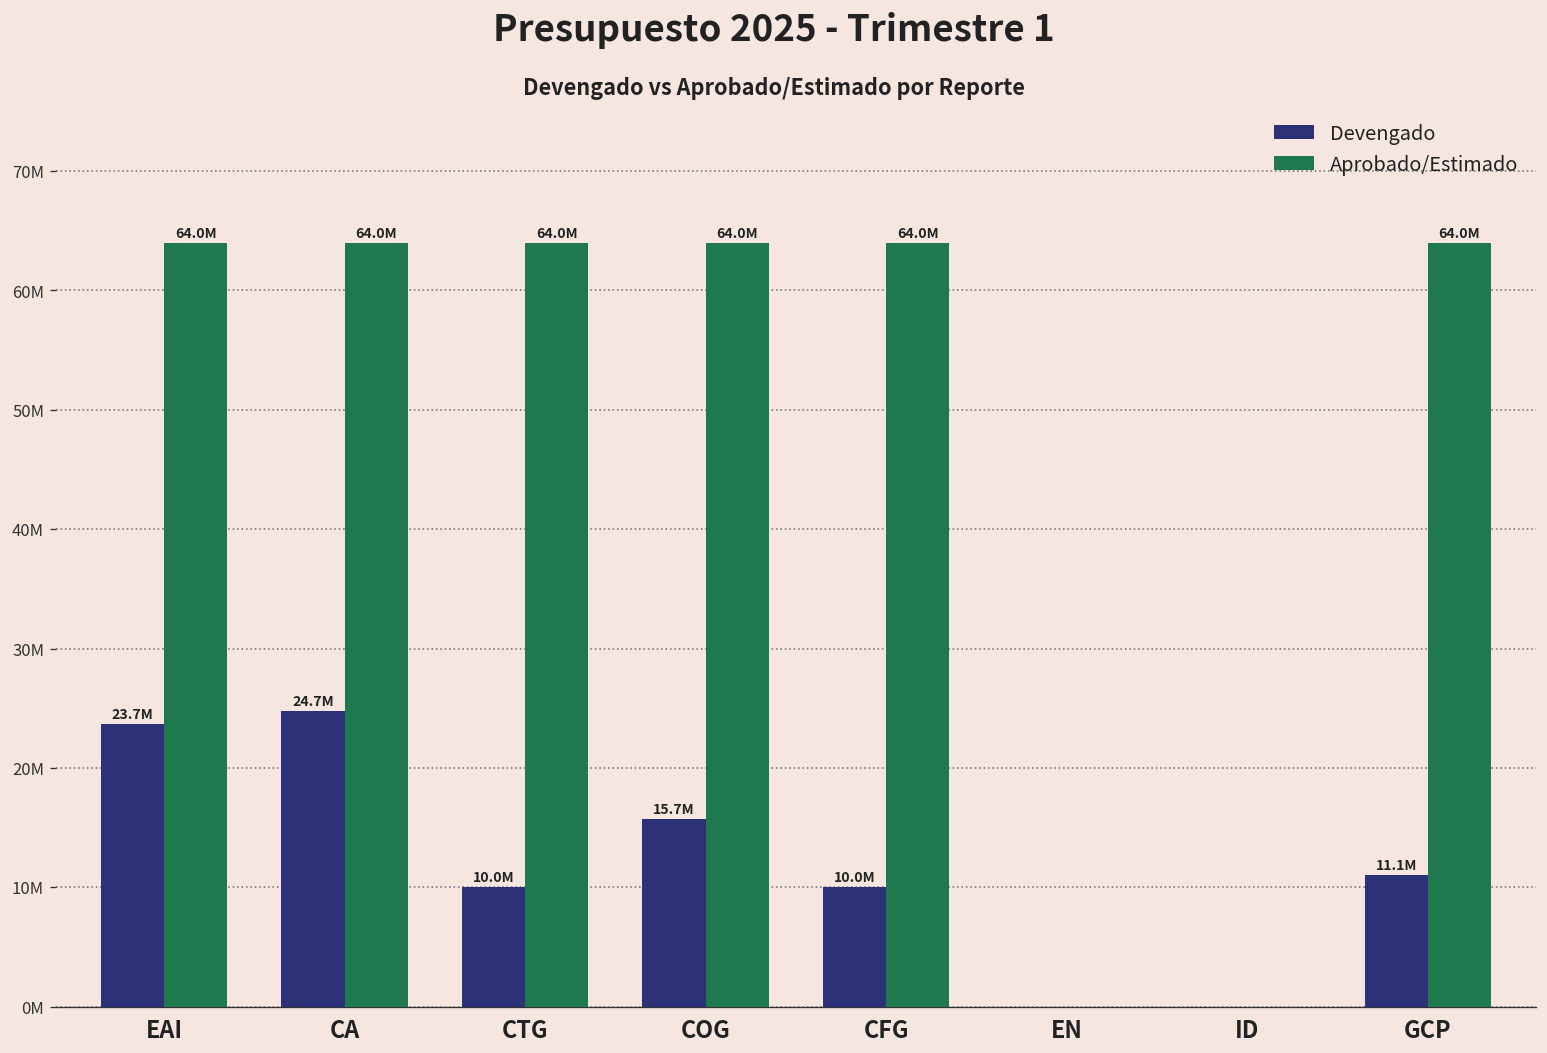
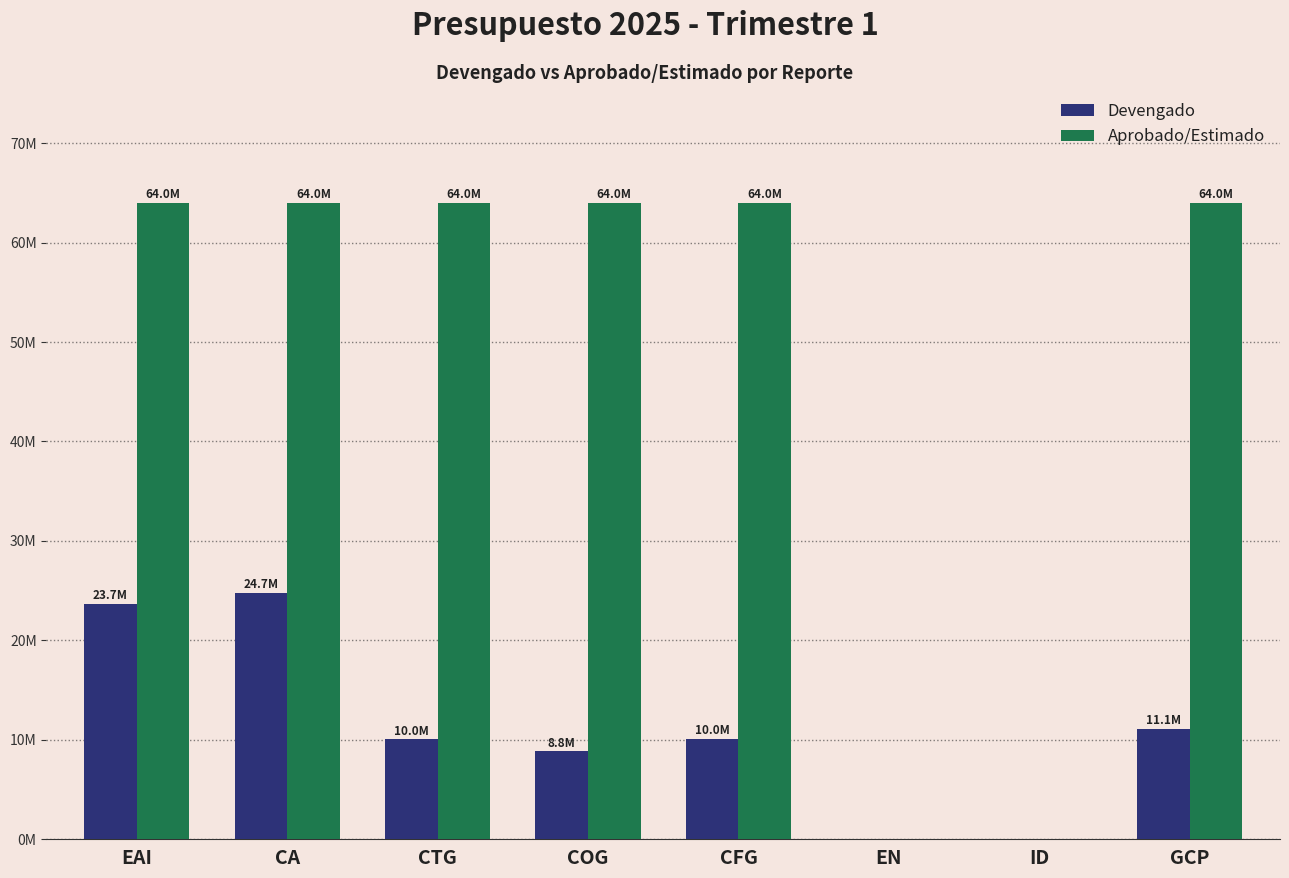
  {
    "Devengado": {
      "EAI": "23.7M",
      "CA": "24.7M",
      "CTG": "10.0M",
-     "COG": "15.7M",
+     "COG": "8.8M",
      "CFG": "10.0M",
      "GCP": "11.1M"
    },
    "Aprobado/Estimado": {
      "EAI": "64.0M",
      "CA": "64.0M",
      "CTG": "64.0M",
      "COG": "64.0M",
      "CFG": "64.0M",
      "GCP": "64.0M"
    }
  }
